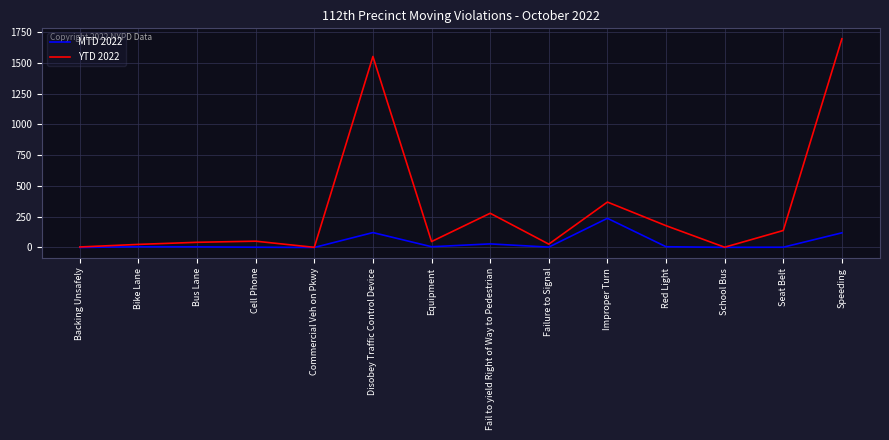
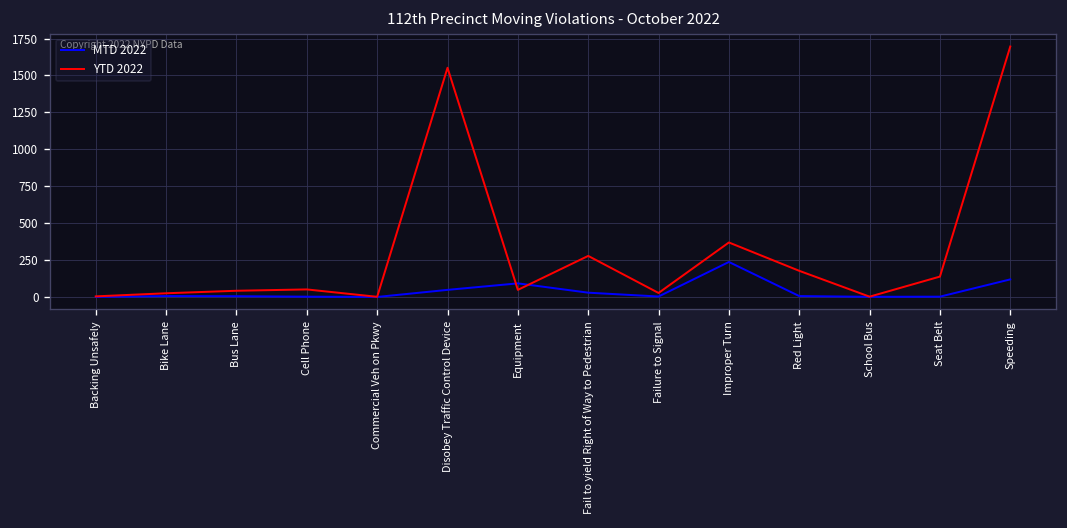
  {
    "MTD 2022": {
      "Bus Lane": 10,
      "Cell Phone": 0,
-     "Disobey Traffic Control Device": 120,
-     "Equipment": 10,
+     "Disobey Traffic Control Device": 50,
+     "Equipment": 90,
      "Fail to yield Right of Way to Pedestrian": 30,
      "Failure to Signal": 0,
      "Improper Turn": 240,
      "Red Light": 10,
      "Seat Belt": 0,
      "Speeding": 120
    },
    "YTD 2022": {
      "Bus Lane": 40,
      "Cell Phone": 50,
      "Disobey Traffic Control Device": 1550,
      "Equipment": 50,
      "Fail to yield Right of Way to Pedestrian": 280,
      "Failure to Signal": 30,
      "Improper Turn": 370,
      "Red Light": 180,
      "Seat Belt": 140,
      "Speeding": 1700
    }
  }
